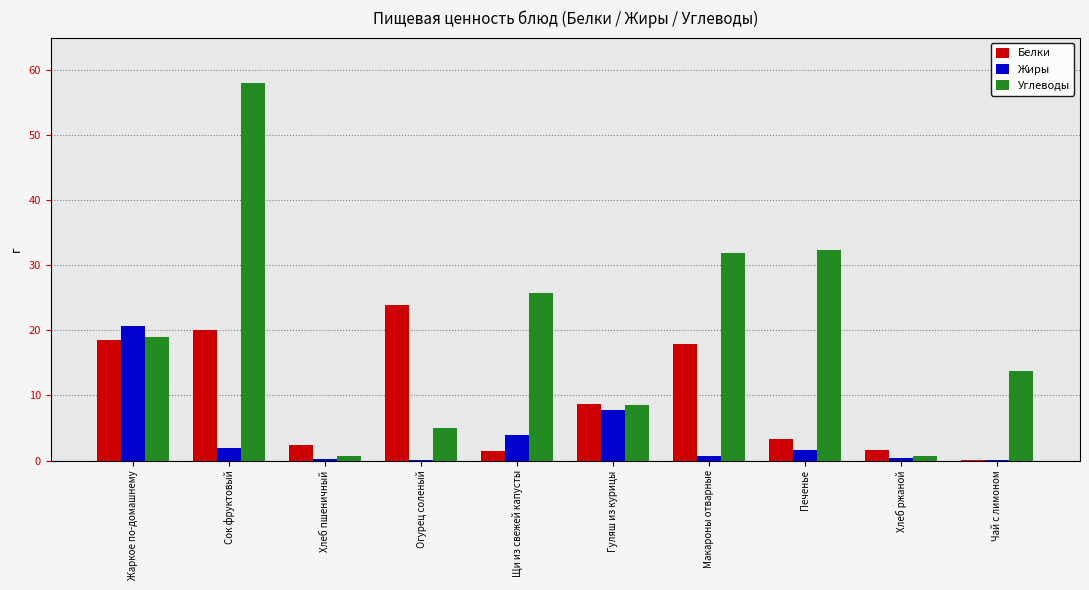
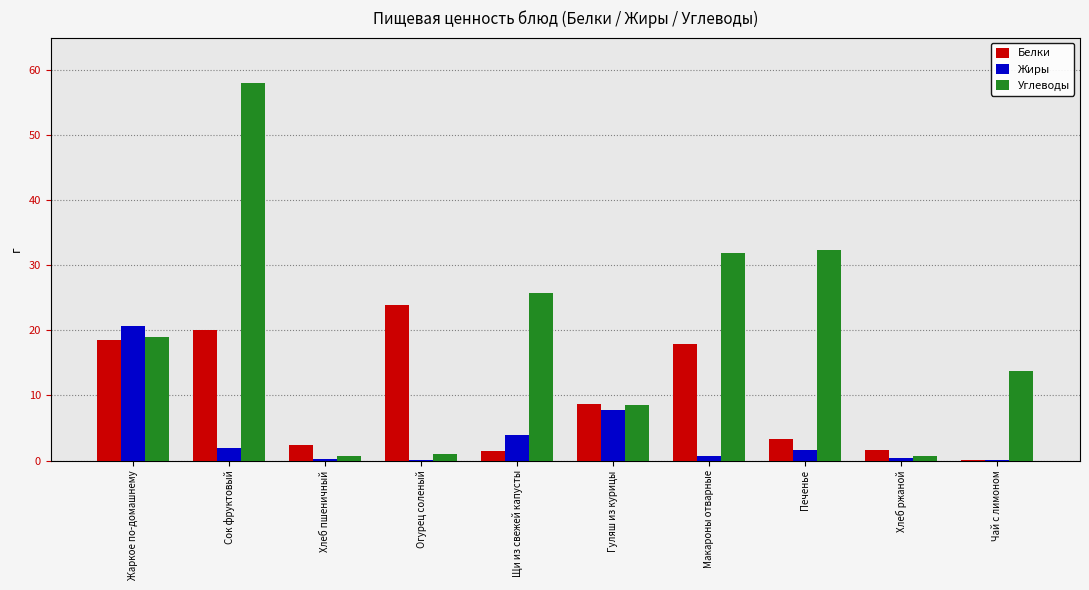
  {
    "Белки": {
      "Жаркое по-домашнему": 19,
      "Сок фруктовый": 20,
      "Хлеб пшеничный": 2,
      "Огурец соленый": 24,
      "Щи из свежей капусты": 1,
      "Гуляш из курицы": 9,
      "Макароны отварные": 18,
      "Печенье": 3,
      "Хлеб ржаной": 2
    },
    "Жиры": {
      "Жаркое по-домашнему": 21,
      "Сок фруктовый": 2,
      "Щи из свежей капусты": 4,
      "Гуляш из курицы": 8,
      "Макароны отварные": 1,
      "Печенье": 2
    },
    "Углеводы": {
      "Жаркое по-домашнему": 19,
      "Сок фруктовый": 58,
      "Хлеб пшеничный": 1,
-     "Огурец соленый": 5,
+     "Огурец соленый": 1,
      "Щи из свежей капусты": 26,
      "Гуляш из курицы": 9,
      "Макароны отварные": 32,
      "Печенье": 32,
      "Хлеб ржаной": 1,
      "Чай с лимоном": 14
    }
  }
